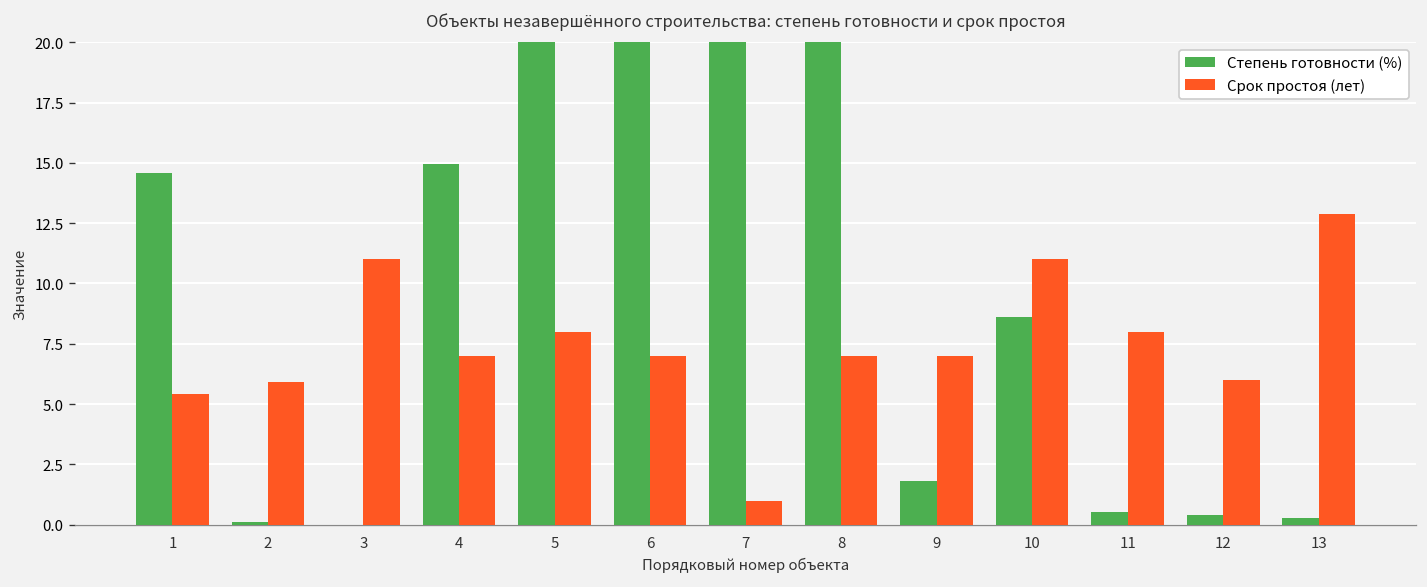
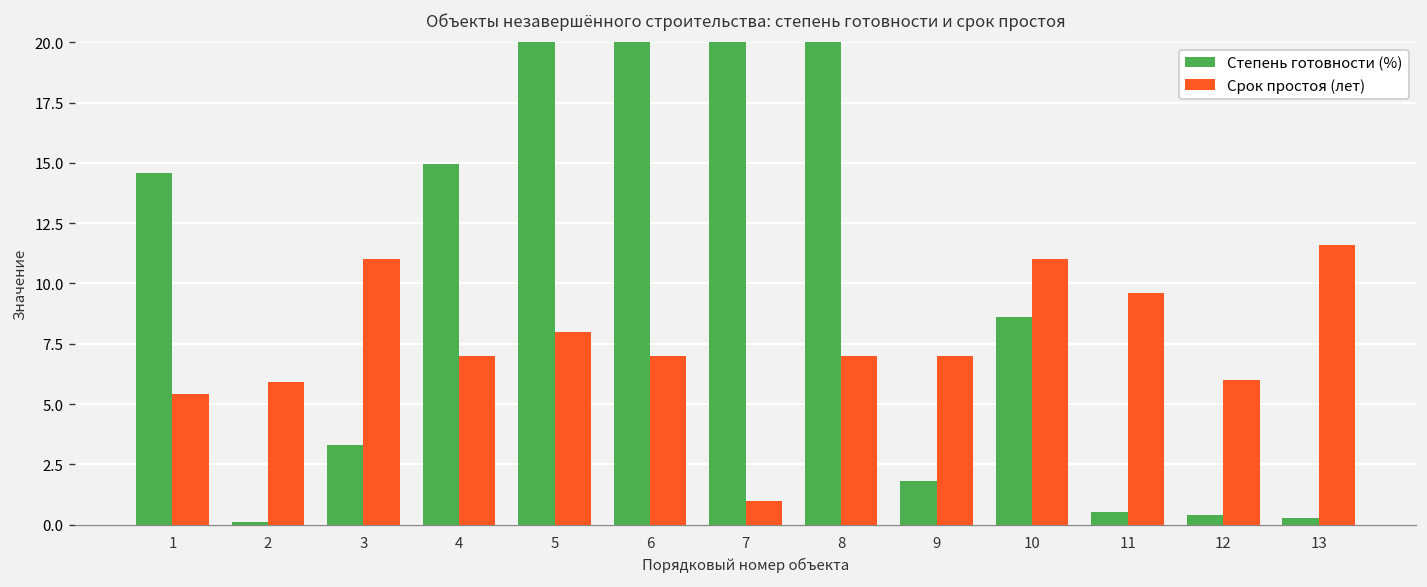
  {
    "Степень готовности (%)": {
      "1": 14.6,
-     "3": 0.0,
+     "3": 3.3,
      "4": 15.0,
      "9": 1.8,
      "10": 8.6,
      "11": 0.5,
      "12": 0.4,
      "13": 0.3
    },
    "Срок простоя (лет)": {
      "1": 5.4,
      "2": 5.9,
      "3": 11.0,
      "4": 7.0,
      "5": 8.0,
      "6": 7.0,
      "7": 1.0,
      "8": 7.0,
      "9": 7.0,
      "10": 11.0,
-     "11": 8.0,
+     "11": 9.6,
      "12": 6.0,
-     "13": 12.9
+     "13": 11.6
    }
  }
